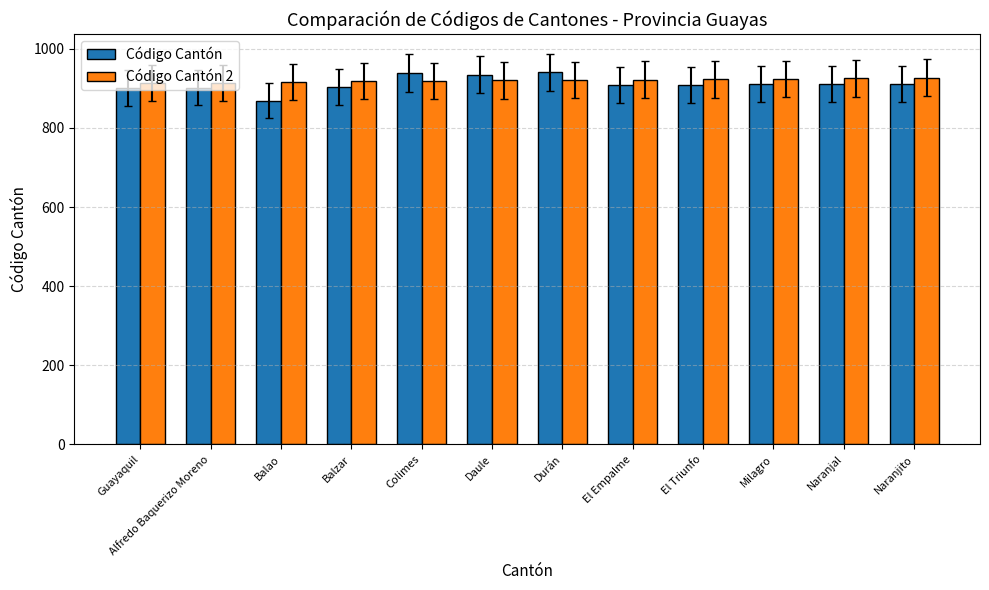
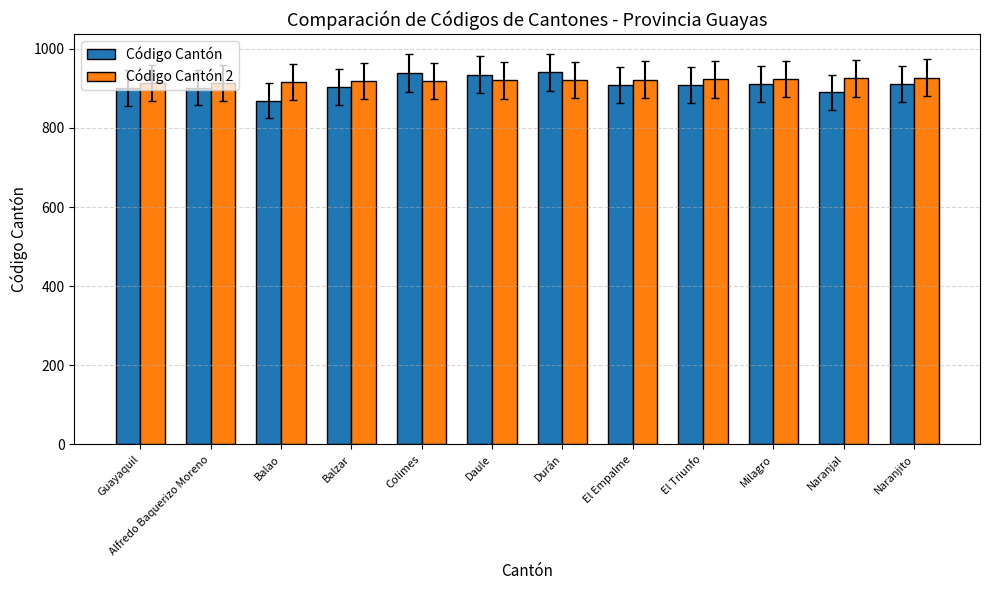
  {
    "Código Cantón": {
      "Balao": 870,
      "Balzar": 900,
      "Colimes": 940,
      "Daule": 940,
      "Durán": 940,
      "El Empalme": 910,
      "El Triunfo": 910,
      "Milagro": 910,
-     "Naranjal": 910,
+     "Naranjal": 890,
      "Naranjito": 910
    },
    "Código Cantón 2": {
      "Balao": 920,
      "Balzar": 920,
      "Colimes": 920,
      "Daule": 920,
      "Durán": 920,
      "El Empalme": 920,
      "El Triunfo": 920,
      "Milagro": 920,
      "Naranjal": 930,
      "Naranjito": 930
    }
  }
